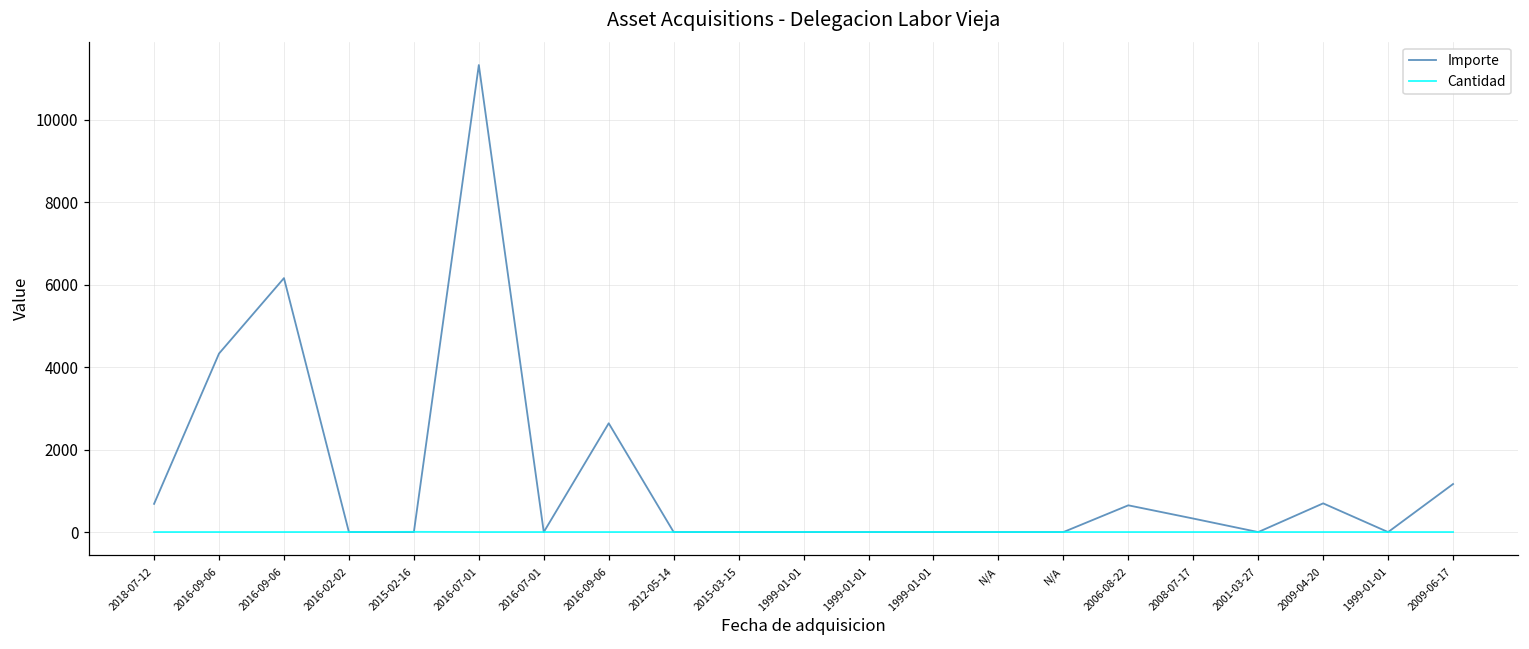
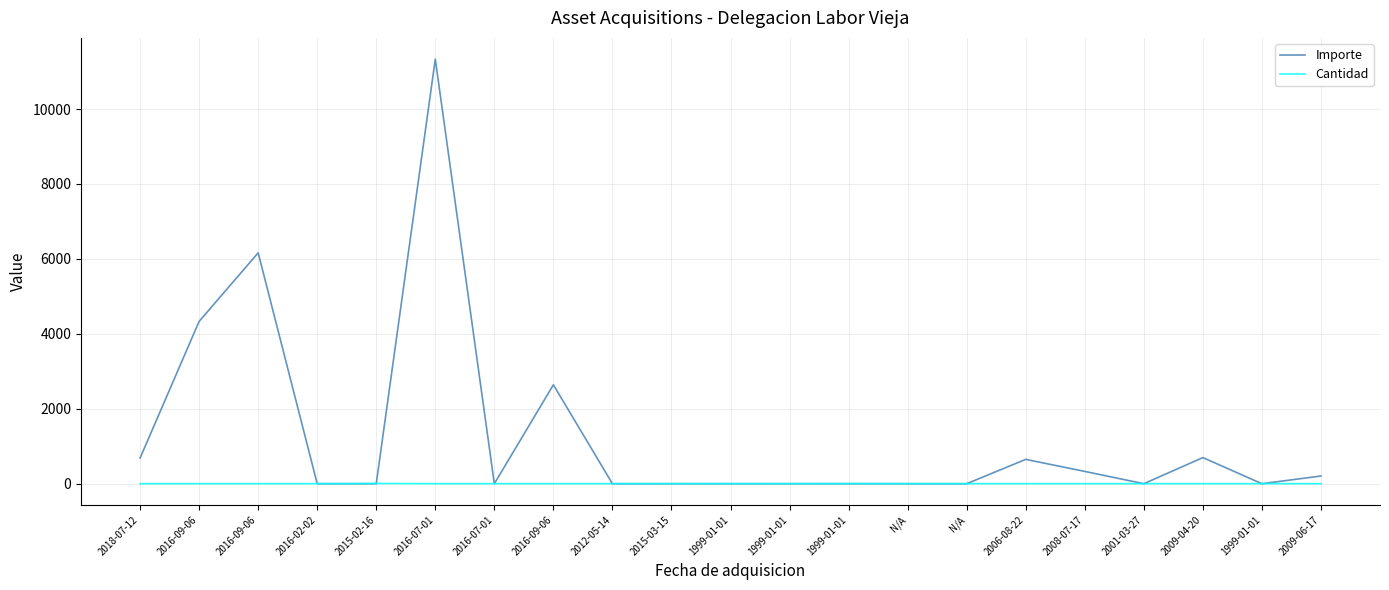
  {
    "Importe": {
      "2018-07-12": 700,
      "2006-08-22": 600,
      "2008-07-17": 300,
      "2009-04-20": 700,
-     "2009-06-17": 1200
+     "2009-06-17": 200
    },
    "Cantidad": {
      "2018-07-12": 0,
      "2006-08-22": 0,
      "2008-07-17": 0,
      "2009-04-20": 0,
      "2009-06-17": 0
    }
  }
